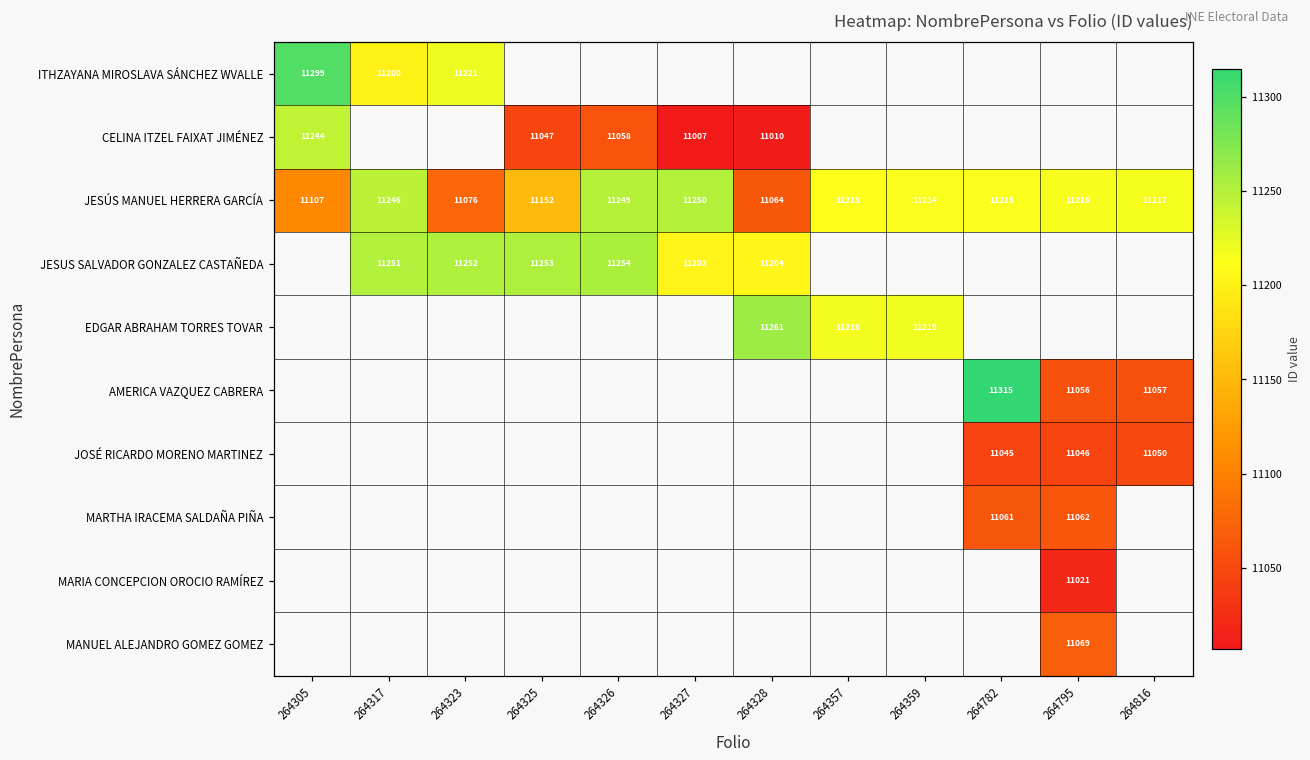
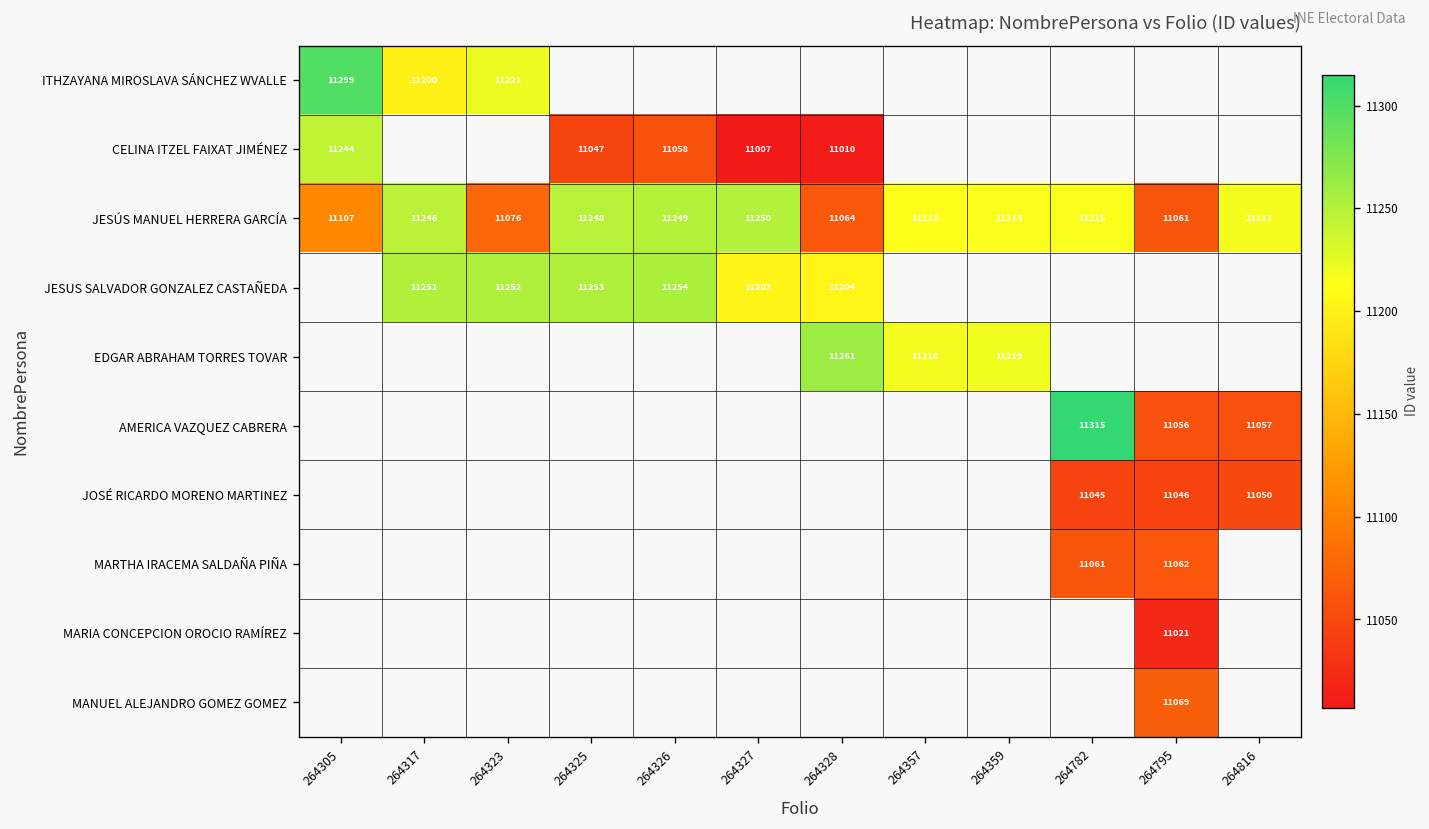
  {
    "ITHZAYANA MIROSLAVA SÁNCHEZ WVALLE": {
      "264305": 11299,
      "264317": 11200,
      "264323": 11221
    },
    "CELINA ITZEL FAIXAT JIMÉNEZ": {
      "264305": 11244,
      "264325": 11047,
      "264326": 11058,
      "264327": 11007,
      "264328": 11010
    },
    "JESÚS MANUEL HERRERA GARCÍA": {
      "264305": 11107,
      "264317": 11246,
      "264323": 11076,
-     "264325": 11152,
+     "264325": 11248,
      "264326": 11249,
      "264327": 11250,
      "264328": 11064,
      "264357": 11213,
      "264359": 11214,
      "264782": 11215,
-     "264795": 11216,
+     "264795": 11061,
      "264816": 11217
    },
    "JESUS SALVADOR GONZALEZ CASTAÑEDA": {
      "264317": 11251,
      "264323": 11252,
      "264325": 11253,
      "264326": 11254,
      "264327": 11203,
      "264328": 11204
    },
    "EDGAR ABRAHAM TORRES TOVAR": {
      "264328": 11261,
      "264357": 11218,
      "264359": 11219
    },
    "AMERICA VAZQUEZ CABRERA": {
      "264782": 11315,
      "264795": 11056,
      "264816": 11057
    },
    "JOSÉ RICARDO MORENO MARTINEZ": {
      "264782": 11045,
      "264795": 11046,
      "264816": 11050
    },
    "MARTHA IRACEMA SALDAÑA PIÑA": {
      "264782": 11061,
      "264795": 11062
    },
    "MARIA CONCEPCION OROCIO RAMÍREZ": {
      "264795": 11021
    },
    "MANUEL ALEJANDRO GOMEZ GOMEZ": {
      "264795": 11069
    }
  }
